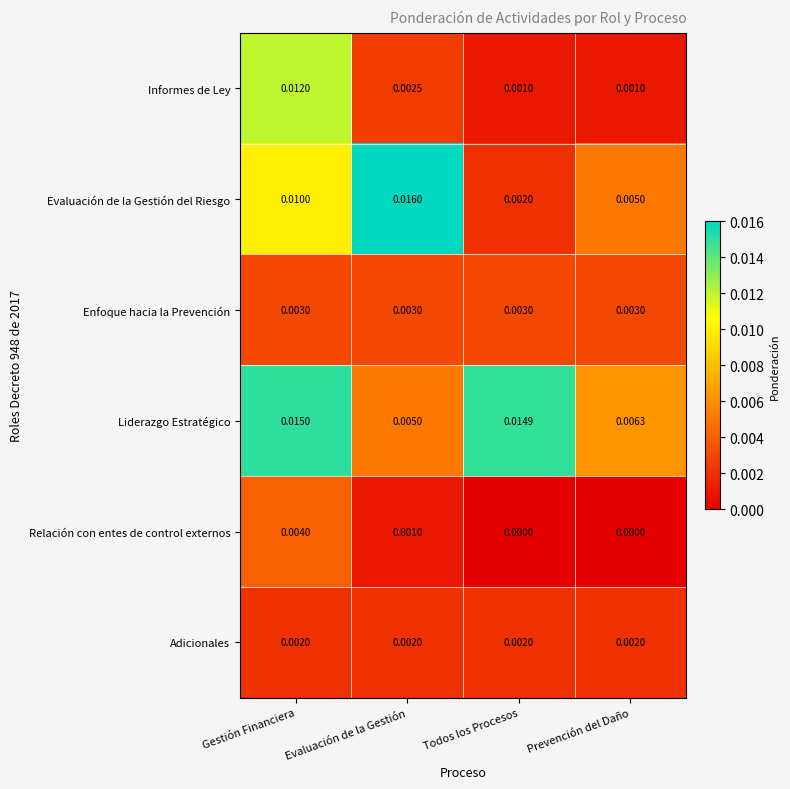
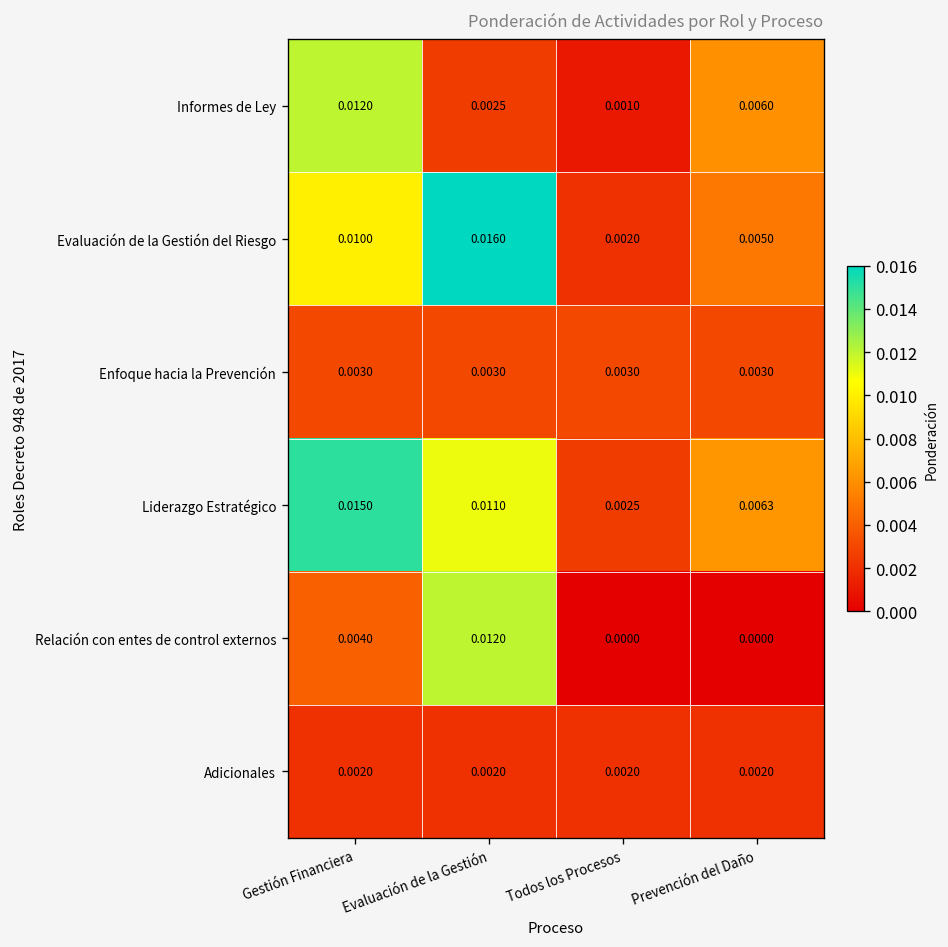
  {
    "Informes de Ley": {
      "Gestión Financiera": 0.0120,
      "Evaluación de la Gestión": 0.0025,
      "Todos los Procesos": 0.0010,
-     "Prevención del Daño": 0.0010
+     "Prevención del Daño": 0.0060
    },
    "Evaluación de la Gestión del Riesgo": {
      "Gestión Financiera": 0.0100,
      "Evaluación de la Gestión": 0.0160,
      "Todos los Procesos": 0.0020,
      "Prevención del Daño": 0.0050
    },
    "Enfoque hacia la Prevención": {
      "Gestión Financiera": 0.0030,
      "Evaluación de la Gestión": 0.0030,
      "Todos los Procesos": 0.0030,
      "Prevención del Daño": 0.0030
    },
    "Liderazgo Estratégico": {
      "Gestión Financiera": 0.0150,
-     "Evaluación de la Gestión": 0.0050,
-     "Todos los Procesos": 0.0149,
+     "Evaluación de la Gestión": 0.0110,
+     "Todos los Procesos": 0.0025,
      "Prevención del Daño": 0.0063
    },
    "Relación con entes de control externos": {
      "Gestión Financiera": 0.0040,
-     "Evaluación de la Gestión": 0.0010,
+     "Evaluación de la Gestión": 0.0120,
      "Todos los Procesos": 0.0000,
      "Prevención del Daño": 0.0000
    },
    "Adicionales": {
      "Gestión Financiera": 0.0020,
      "Evaluación de la Gestión": 0.0020,
      "Todos los Procesos": 0.0020,
      "Prevención del Daño": 0.0020
    }
  }
